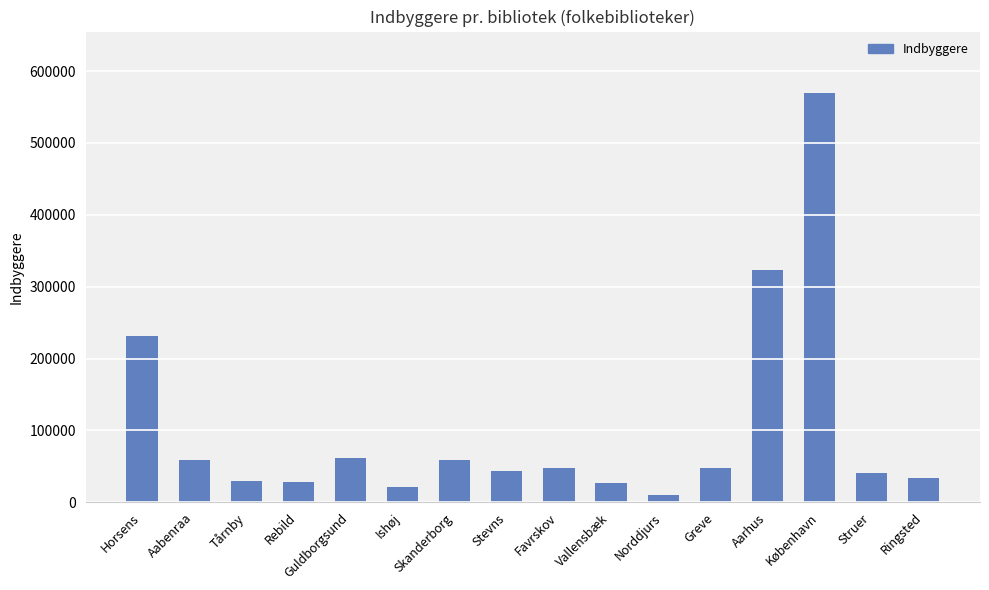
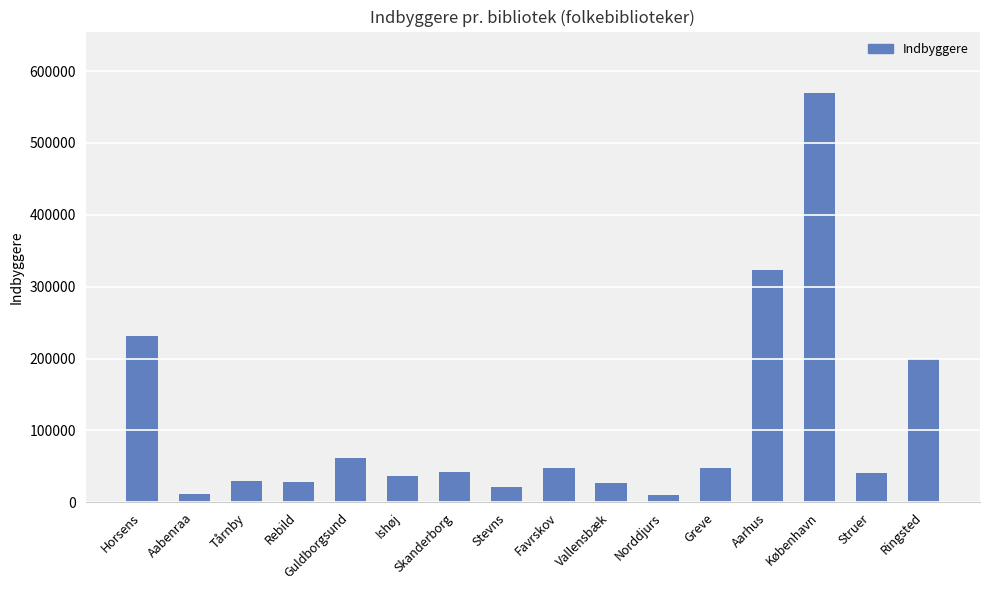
  {
    "Horsens": 230000,
-   "Aabenraa": 60000,
+   "Aabenraa": 10000,
    "Tårnby": 30000,
    "Rebild": 30000,
    "Guldborgsund": 60000,
-   "Ishøj": 20000,
-   "Skanderborg": 60000,
-   "Stevns": 40000,
+   "Ishøj": 40000,
+   "Skanderborg": 40000,
+   "Stevns": 20000,
    "Favrskov": 50000,
    "Vallensbæk": 30000,
    "Norddjurs": 10000,
    "Greve": 50000,
    "Aarhus": 320000,
    "København": 570000,
    "Struer": 40000,
-   "Ringsted": 30000
+   "Ringsted": 200000
  }
